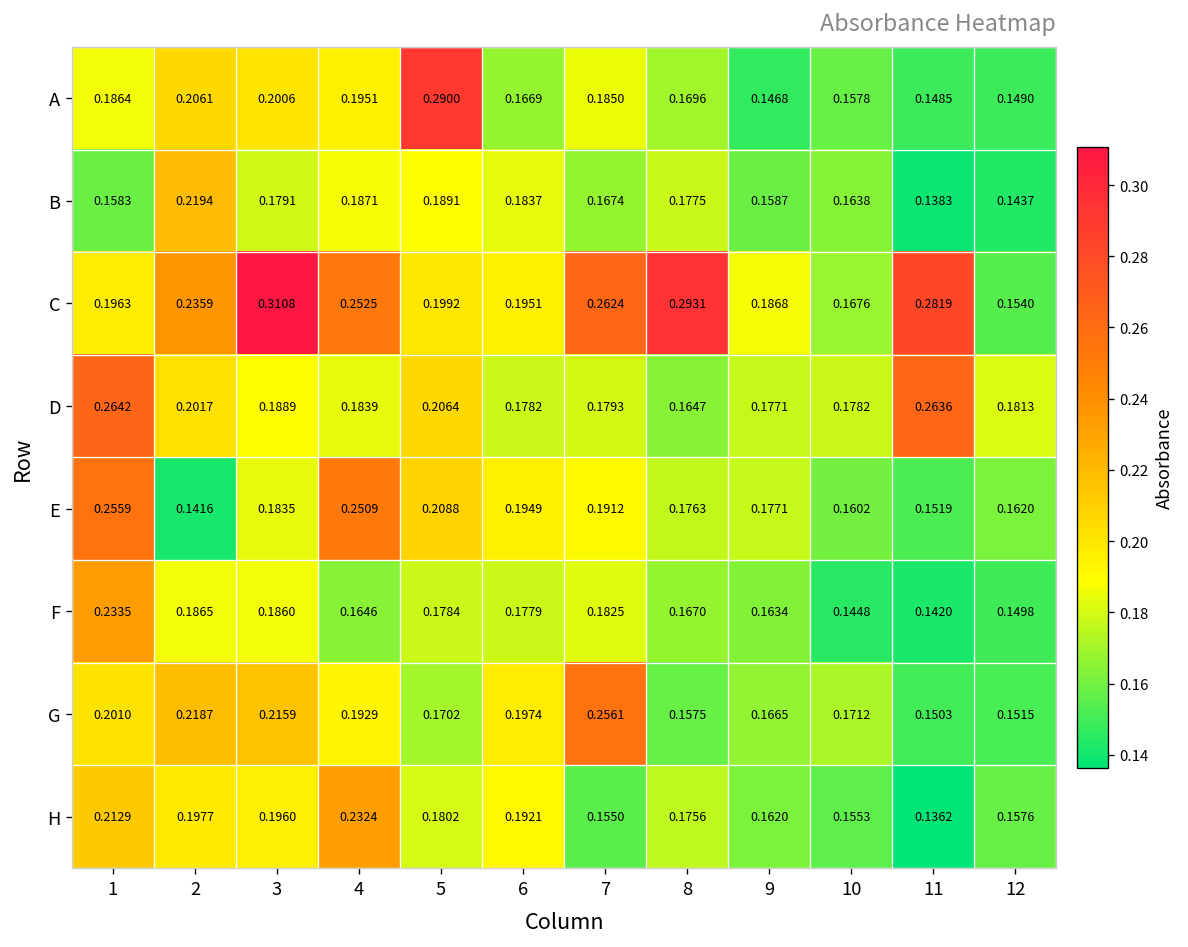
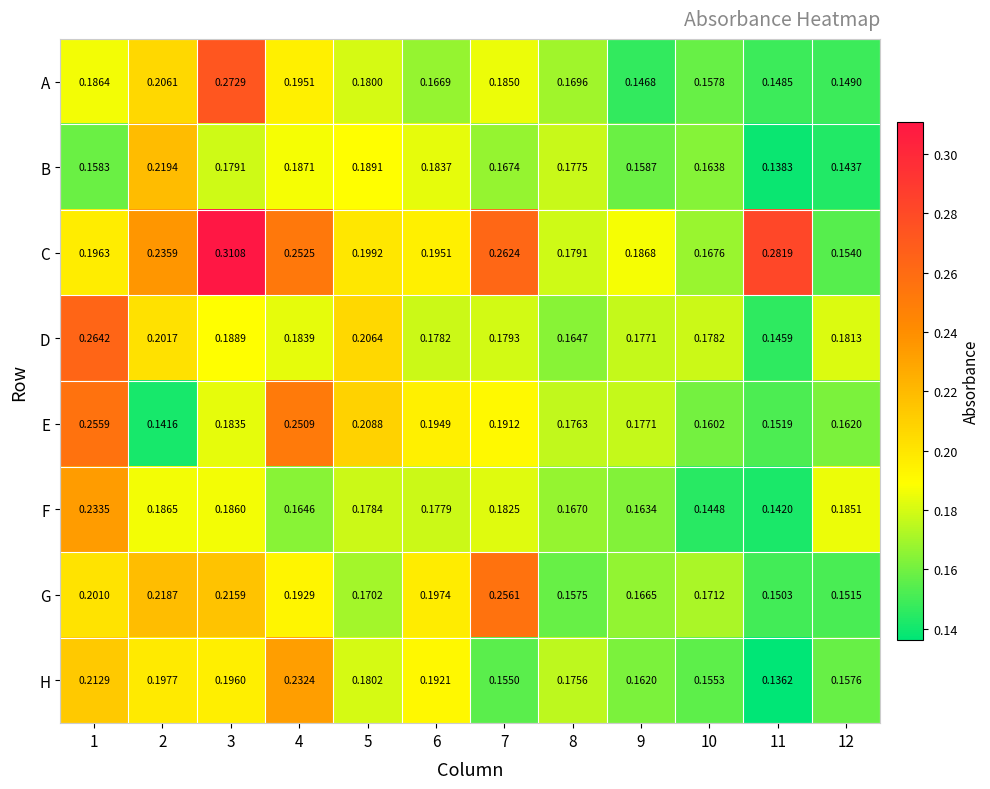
  {
    "A": {
      "1": 0.1864,
      "2": 0.2061,
-     "3": 0.2006,
+     "3": 0.2729,
      "4": 0.1951,
-     "5": 0.2900,
+     "5": 0.1800,
      "6": 0.1669,
      "7": 0.1850,
      "8": 0.1696,
      "9": 0.1468,
      "10": 0.1578,
      "11": 0.1485,
      "12": 0.1490
    },
    "B": {
      "1": 0.1583,
      "2": 0.2194,
      "3": 0.1791,
      "4": 0.1871,
      "5": 0.1891,
      "6": 0.1837,
      "7": 0.1674,
      "8": 0.1775,
      "9": 0.1587,
      "10": 0.1638,
      "11": 0.1383,
      "12": 0.1437
    },
    "C": {
      "1": 0.1963,
      "2": 0.2359,
      "3": 0.3108,
      "4": 0.2525,
      "5": 0.1992,
      "6": 0.1951,
      "7": 0.2624,
-     "8": 0.2931,
+     "8": 0.1791,
      "9": 0.1868,
      "10": 0.1676,
      "11": 0.2819,
      "12": 0.1540
    },
    "D": {
      "1": 0.2642,
      "2": 0.2017,
      "3": 0.1889,
      "4": 0.1839,
      "5": 0.2064,
      "6": 0.1782,
      "7": 0.1793,
      "8": 0.1647,
      "9": 0.1771,
      "10": 0.1782,
-     "11": 0.2636,
+     "11": 0.1459,
      "12": 0.1813
    },
    "E": {
      "1": 0.2559,
      "2": 0.1416,
      "3": 0.1835,
      "4": 0.2509,
      "5": 0.2088,
      "6": 0.1949,
      "7": 0.1912,
      "8": 0.1763,
      "9": 0.1771,
      "10": 0.1602,
      "11": 0.1519,
      "12": 0.1620
    },
    "F": {
      "1": 0.2335,
      "2": 0.1865,
      "3": 0.1860,
      "4": 0.1646,
      "5": 0.1784,
      "6": 0.1779,
      "7": 0.1825,
      "8": 0.1670,
      "9": 0.1634,
      "10": 0.1448,
      "11": 0.1420,
-     "12": 0.1498
+     "12": 0.1851
    },
    "G": {
      "1": 0.2010,
      "2": 0.2187,
      "3": 0.2159,
      "4": 0.1929,
      "5": 0.1702,
      "6": 0.1974,
      "7": 0.2561,
      "8": 0.1575,
      "9": 0.1665,
      "10": 0.1712,
      "11": 0.1503,
      "12": 0.1515
    },
    "H": {
      "1": 0.2129,
      "2": 0.1977,
      "3": 0.1960,
      "4": 0.2324,
      "5": 0.1802,
      "6": 0.1921,
      "7": 0.1550,
      "8": 0.1756,
      "9": 0.1620,
      "10": 0.1553,
      "11": 0.1362,
      "12": 0.1576
    }
  }
